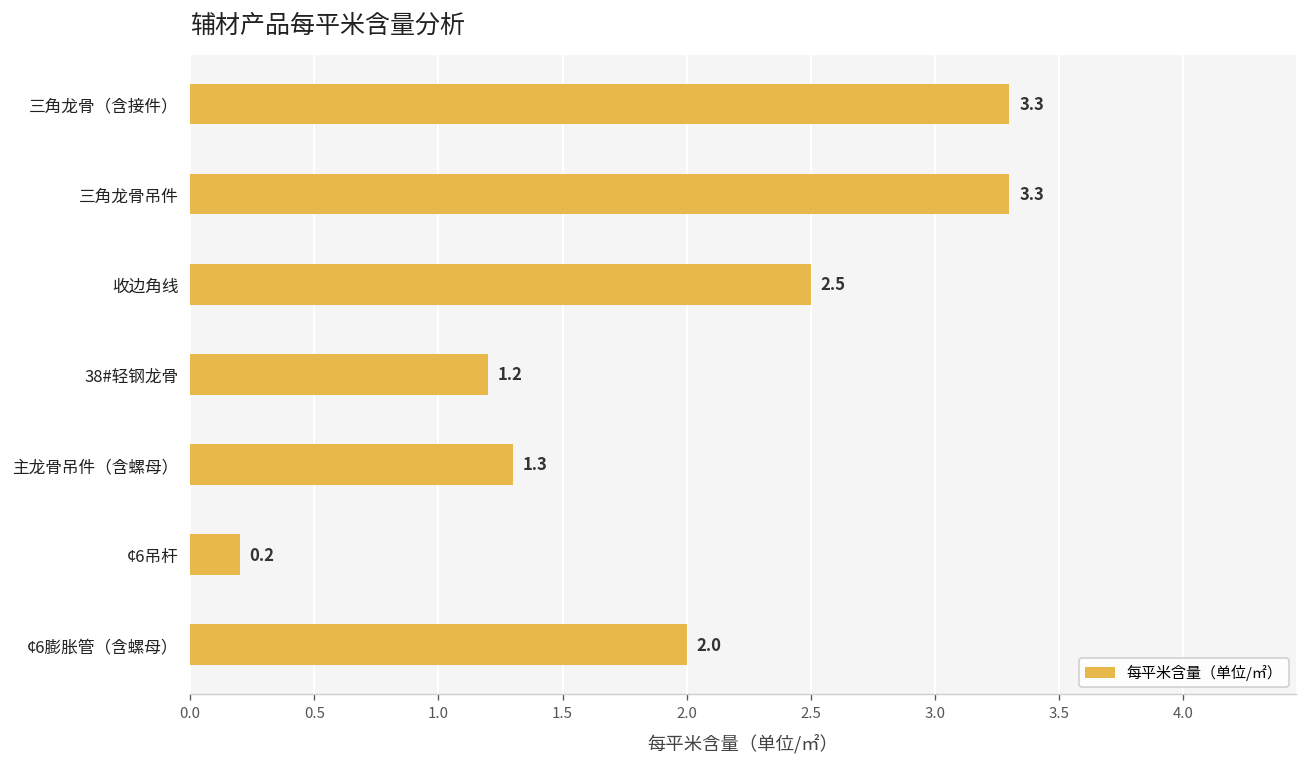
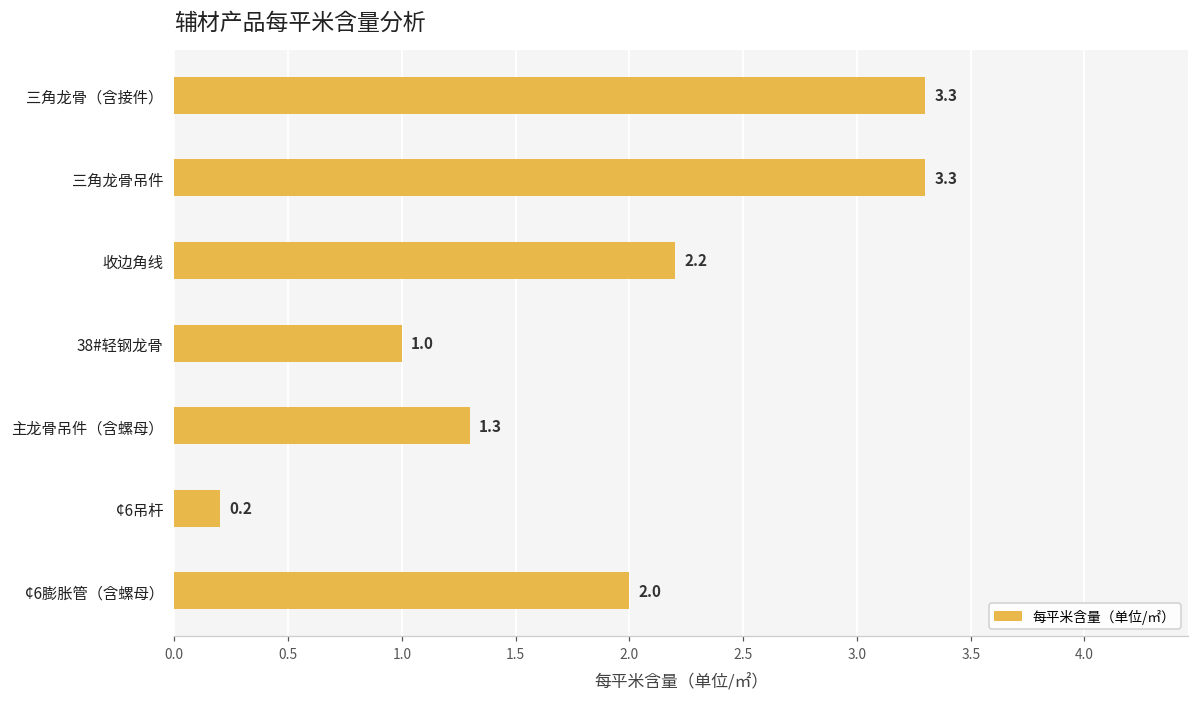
  {
    "三角龙骨（含接件）": 3.3,
    "三角龙骨吊件": 3.3,
-   "收边角线": 2.5,
-   "38#轻钢龙骨": 1.2,
+   "收边角线": 2.2,
+   "38#轻钢龙骨": 1.0,
    "主龙骨吊件（含螺母）": 1.3,
    "¢6吊杆": 0.2,
    "¢6膨胀管（含螺母）": 2.0
  }
